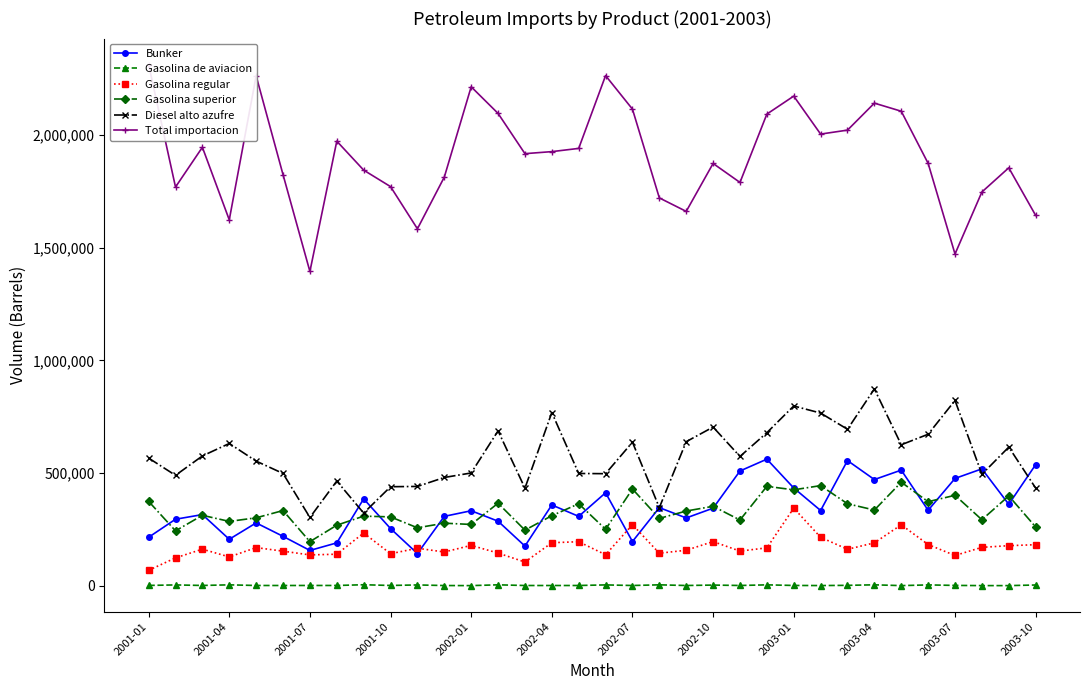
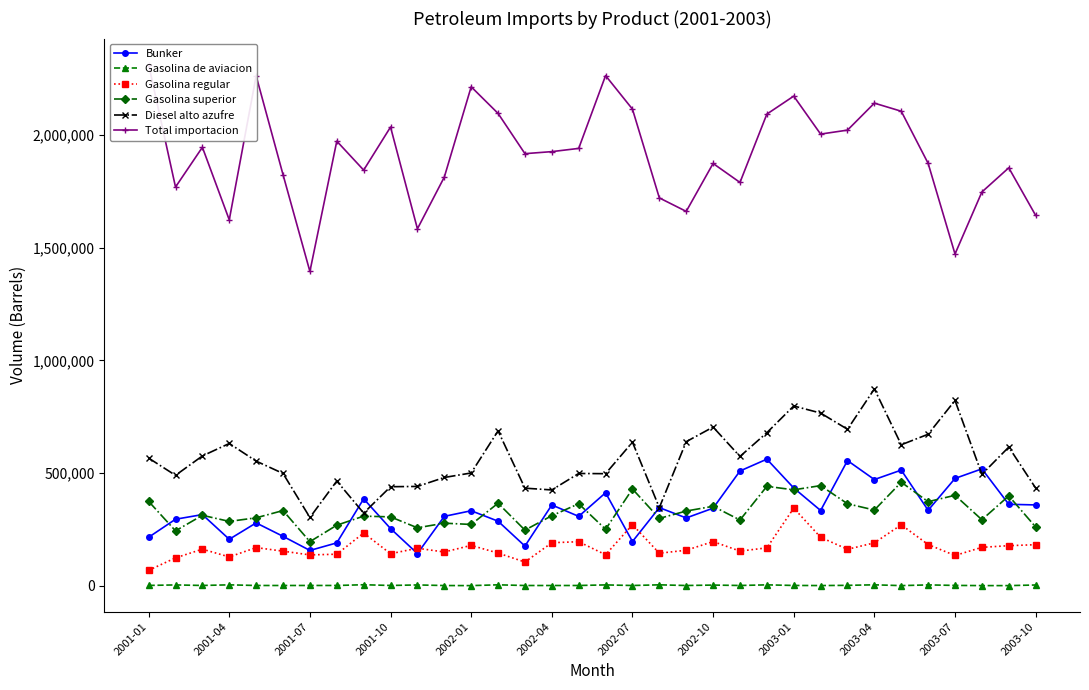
  {
    "Bunker": {
      "2001-01": "210,000",
      "2001-04": "210,000",
      "2001-07": "160,000",
      "2001-10": "250,000",
      "2002-01": "330,000",
      "2002-04": "360,000",
      "2002-07": "200,000",
      "2003-04": "470,000",
      "2003-07": "480,000",
-     "2003-10": "540,000"
+     "2003-10": "360,000"
    },
    "Gasolina regular": {
      "2001-01": "70,000",
      "2001-04": "130,000",
      "2001-07": "140,000",
      "2001-10": "140,000",
      "2002-01": "180,000",
      "2002-04": "190,000",
      "2002-07": "270,000",
      "2002-10": "200,000",
      "2003-01": "340,000",
      "2003-04": "190,000",
      "2003-07": "130,000",
      "2003-10": "180,000"
    },
    "Diesel alto azufre": {
      "2001-01": "570,000",
      "2001-04": "630,000",
      "2001-07": "300,000",
      "2001-10": "440,000",
      "2002-01": "500,000",
-     "2002-04": "770,000",
+     "2002-04": "420,000",
      "2002-07": "640,000",
      "2002-10": "700,000",
      "2003-01": "800,000",
      "2003-04": "870,000",
      "2003-07": "820,000",
      "2003-10": "430,000"
    },
    "Total importacion": {
      "2001-04": "1,620,000",
      "2001-07": "1,390,000",
-     "2001-10": "1,770,000",
+     "2001-10": "2,040,000",
      "2002-01": "2,210,000",
      "2002-04": "1,930,000",
      "2002-07": "2,120,000",
      "2002-10": "1,870,000",
      "2003-01": "2,170,000",
      "2003-04": "2,140,000",
      "2003-07": "1,470,000",
      "2003-10": "1,640,000"
    }
  }
